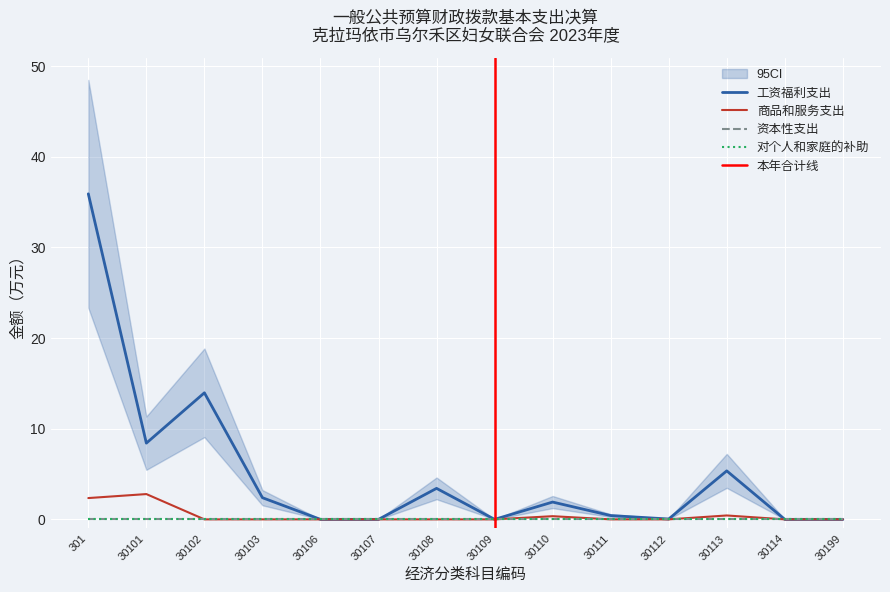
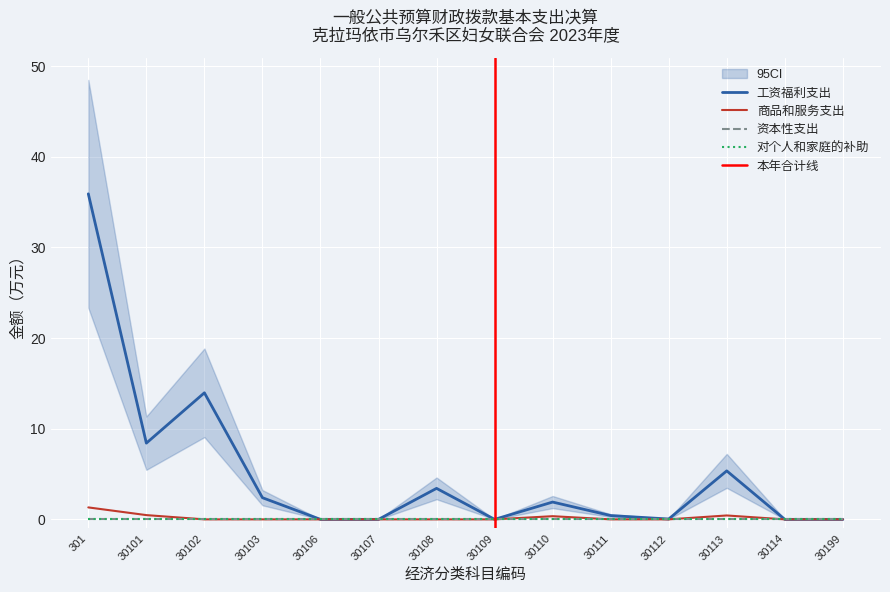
  {
    "商品和服务支出": {
-     "301": 2,
-     "30101": 3,
+     "301": 1,
+     "30101": 0,
      "30110": 0,
      "30113": 0
    },
    "对个人和家庭的补助": {
      "301": 0,
      "30101": 0,
      "30110": 0,
      "30113": 0
    }
  }
